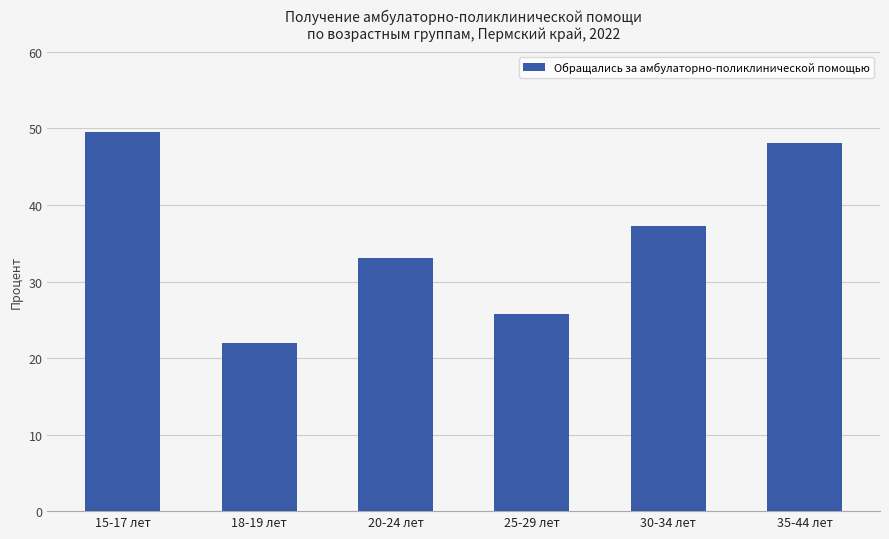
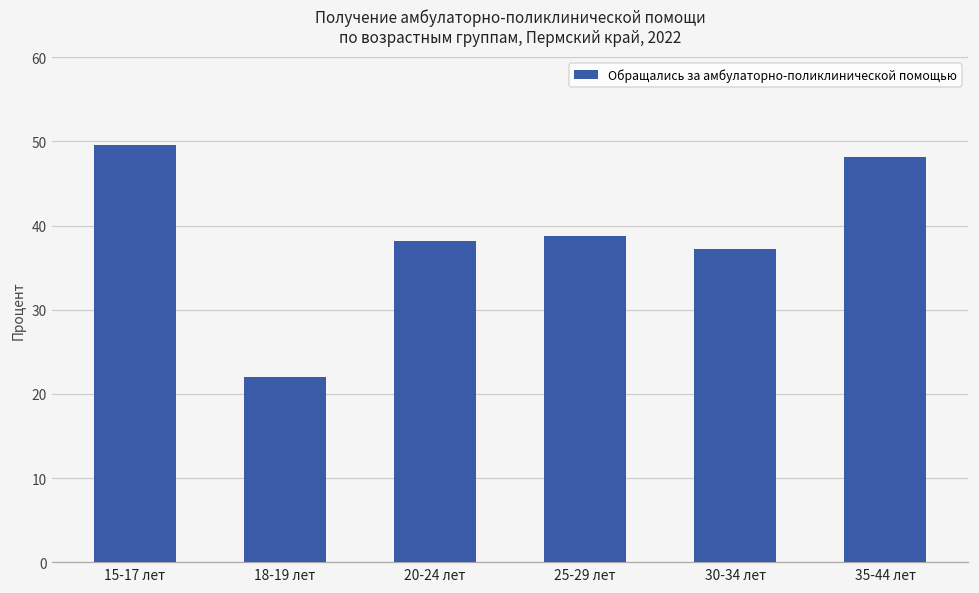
  {
    "15-17 лет": 50,
    "18-19 лет": 22,
-   "20-24 лет": 33,
-   "25-29 лет": 26,
+   "20-24 лет": 38,
+   "25-29 лет": 39,
    "30-34 лет": 37,
    "35-44 лет": 48
  }
